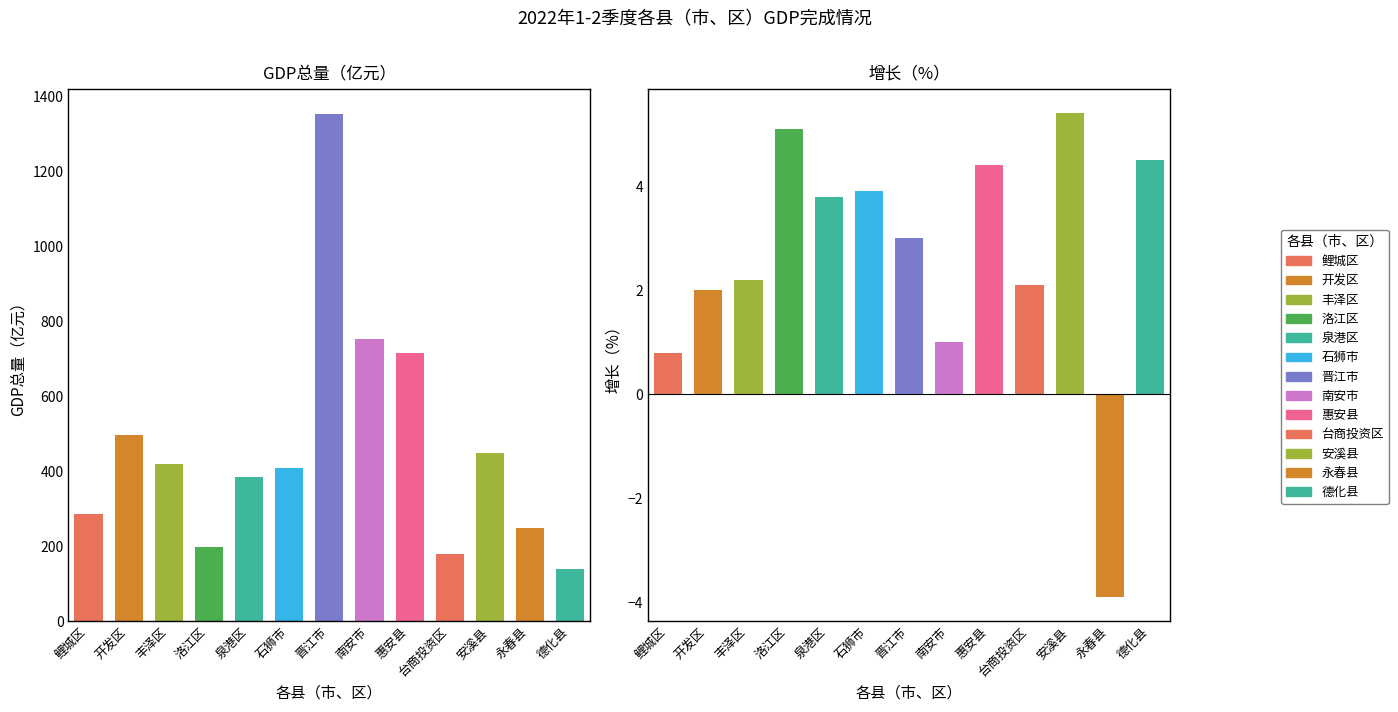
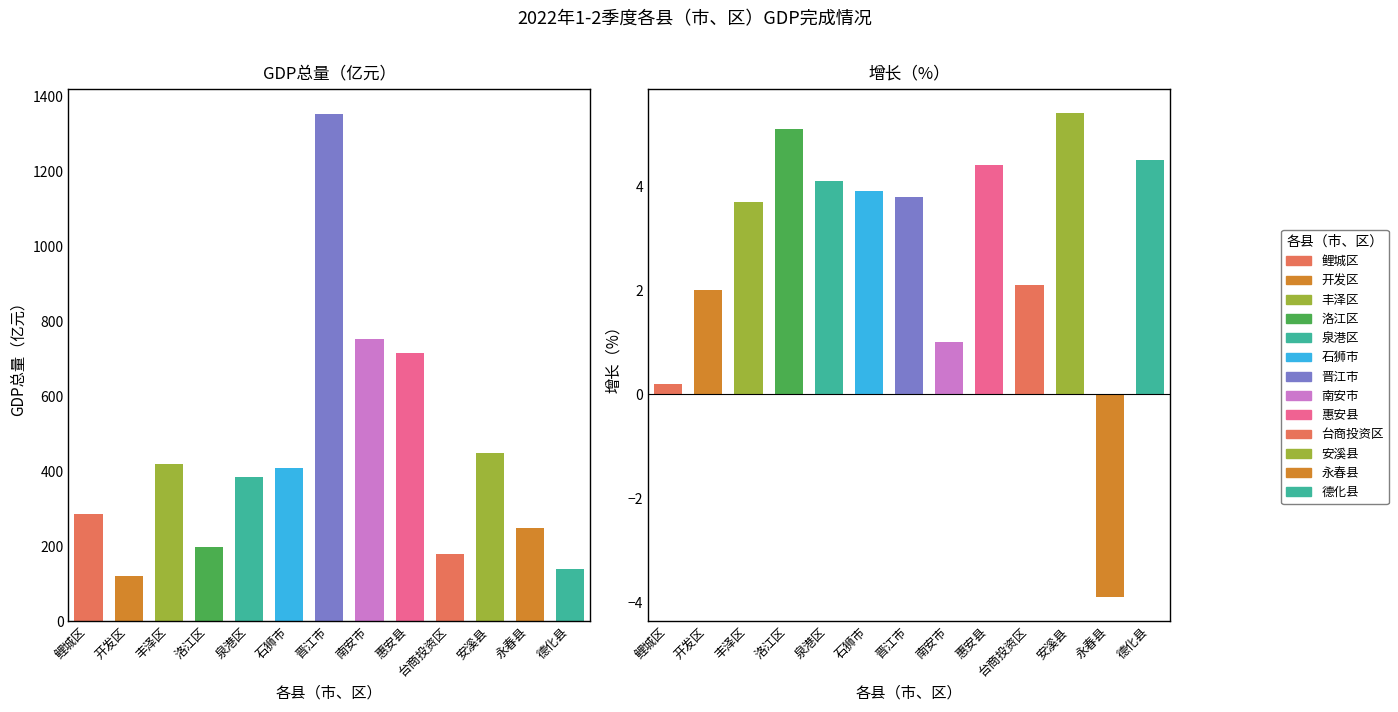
  {
    "GDP总量（亿元）": {
      "鲤城区": 290,
-     "开发区": 500,
+     "开发区": 120,
      "丰泽区": 420,
      "洛江区": 200,
      "泉港区": 380,
      "石狮市": 410,
      "晋江市": 1350,
      "南安市": 750,
      "惠安县": 720,
      "台商投资区": 180,
      "安溪县": 450,
      "永春县": 250,
      "德化县": 140
    },
    "增长（%）": {
-     "鲤城区": 0.8,
+     "鲤城区": 0.2,
      "开发区": 2.0,
-     "丰泽区": 2.2,
+     "丰泽区": 3.7,
      "洛江区": 5.1,
-     "泉港区": 3.8,
+     "泉港区": 4.1,
      "石狮市": 3.9,
-     "晋江市": 3.0,
+     "晋江市": 3.8,
      "南安市": 1.0,
      "惠安县": 4.4,
      "台商投资区": 2.1,
      "安溪县": 5.4,
      "永春县": -3.9,
      "德化县": 4.5
    }
  }
